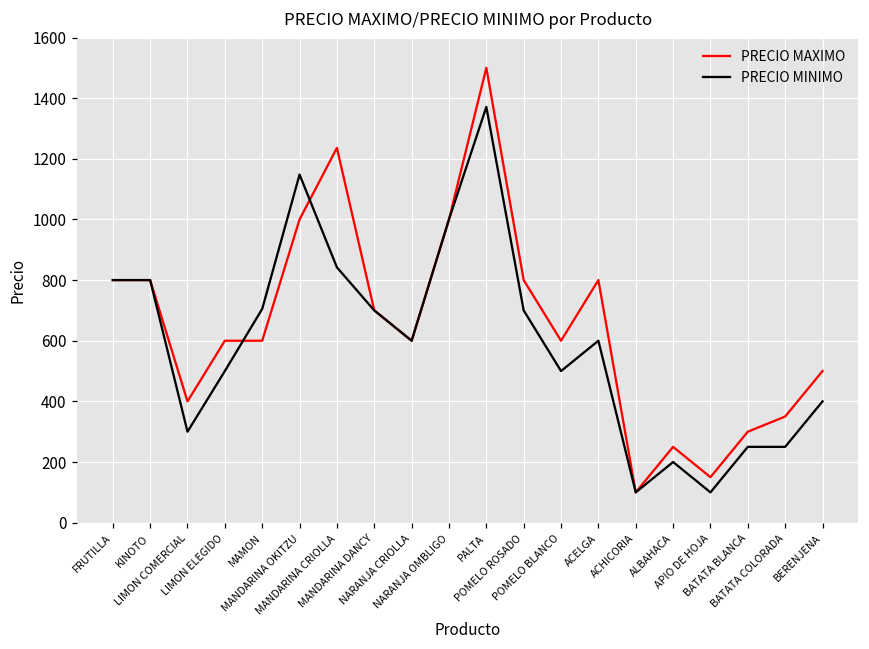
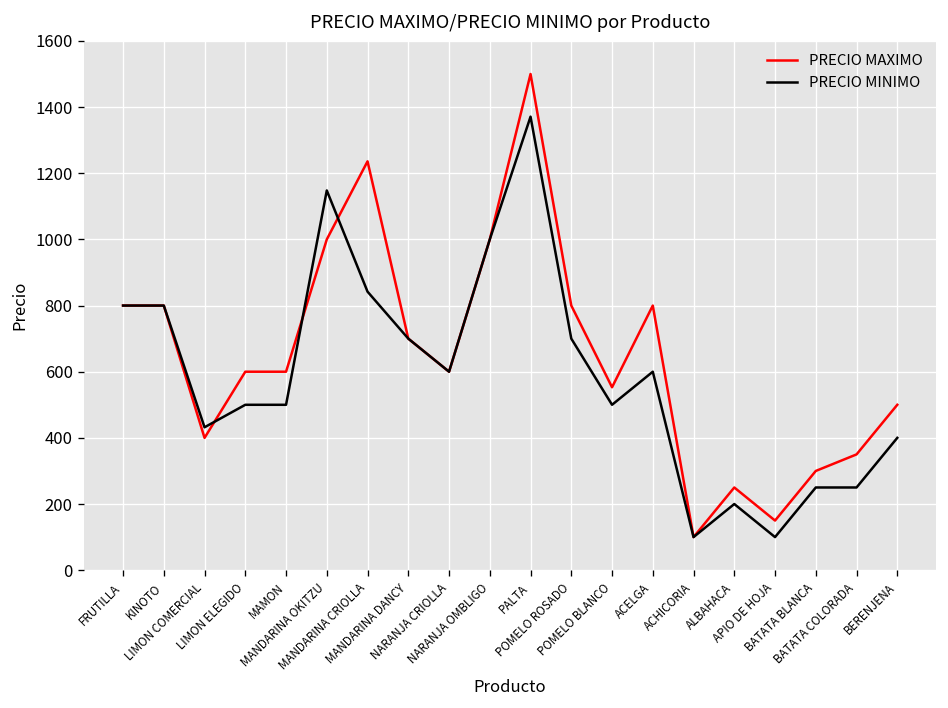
  {
    "PRECIO MAXIMO": {
      "LIMON COMERCIAL": 400,
      "LIMON ELEGIDO": 600,
      "MAMON": 600,
      "MANDARINA OKITZU": 1000,
      "MANDARINA CRIOLLA": 1240,
      "PALTA": 1500,
      "POMELO ROSADO": 800,
-     "POMELO BLANCO": 600,
+     "POMELO BLANCO": 550,
      "ACELGA": 800,
      "ALBAHACA": 250,
      "APIO DE HOJA": 150,
      "BATATA BLANCA": 300,
      "BATATA COLORADA": 350,
      "BERENJENA": 500
    },
    "PRECIO MINIMO": {
-     "LIMON COMERCIAL": 300,
+     "LIMON COMERCIAL": 430,
      "LIMON ELEGIDO": 500,
-     "MAMON": 710,
+     "MAMON": 500,
      "MANDARINA OKITZU": 1150,
      "MANDARINA CRIOLLA": 840,
      "PALTA": 1370,
      "POMELO ROSADO": 700,
      "POMELO BLANCO": 500,
      "ACELGA": 600,
      "ALBAHACA": 200,
      "APIO DE HOJA": 100,
      "BATATA BLANCA": 250,
      "BATATA COLORADA": 250,
      "BERENJENA": 400
    }
  }
